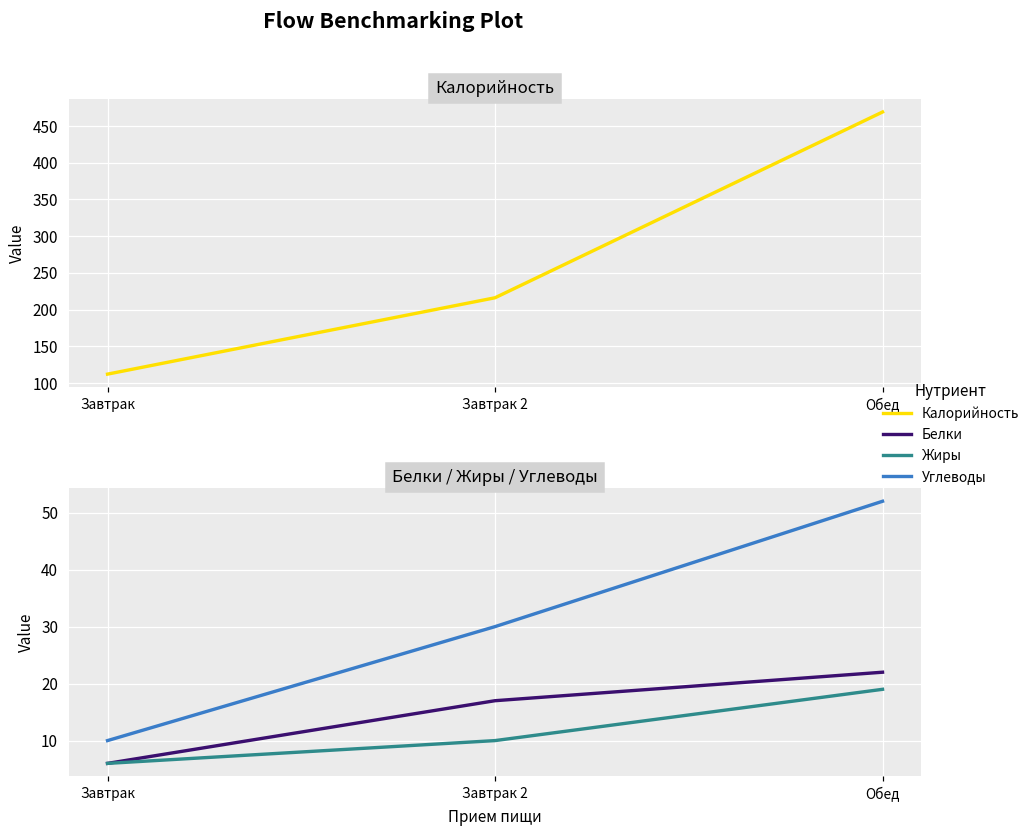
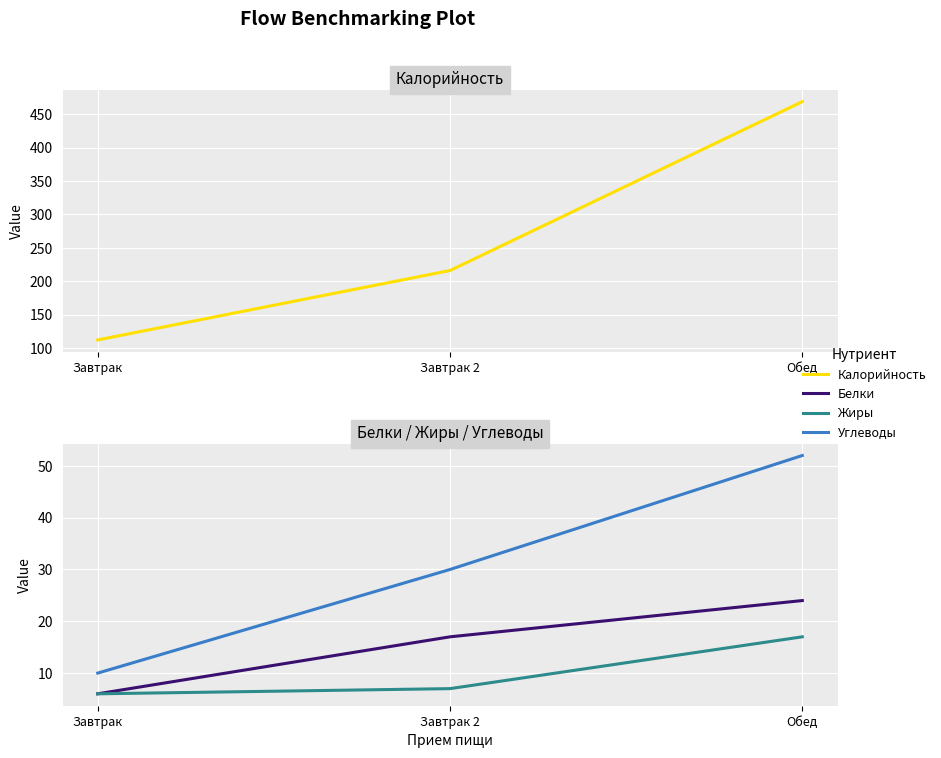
  {
    "Калорийность": {
      "Завтрак": 110,
      "Завтрак 2": 220,
      "Обед": 470
    },
    "Белки / Жиры / Углеводы": {
      "Белки": {
        "Завтрак 2": 17,
-       "Обед": 22
+       "Обед": 24
      },
      "Жиры": {
-       "Завтрак 2": 10,
-       "Обед": 19
+       "Завтрак 2": 7,
+       "Обед": 17
      },
      "Углеводы": {
        "Завтрак": 10,
        "Завтрак 2": 30,
        "Обед": 52
      }
    }
  }
